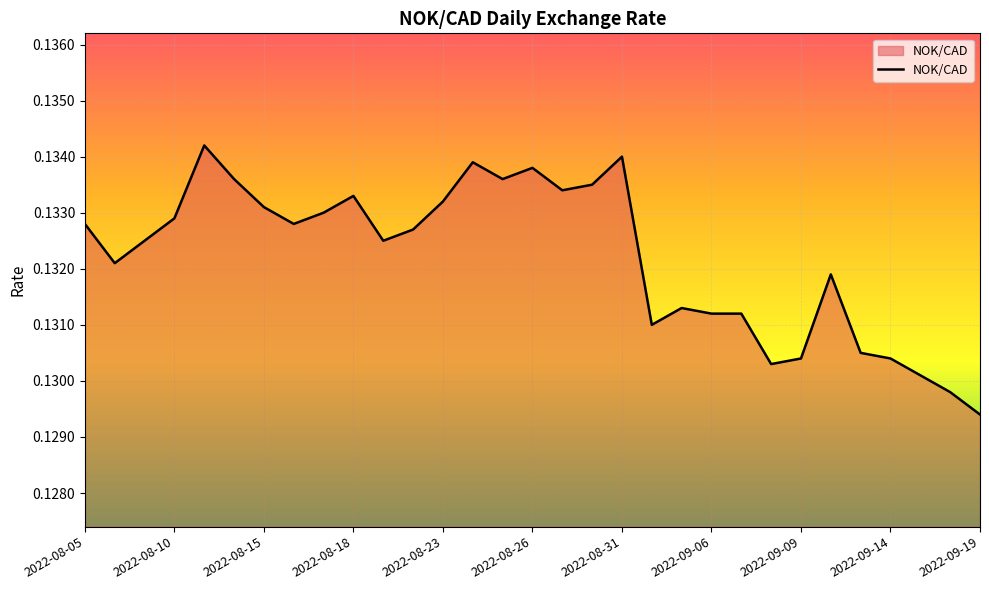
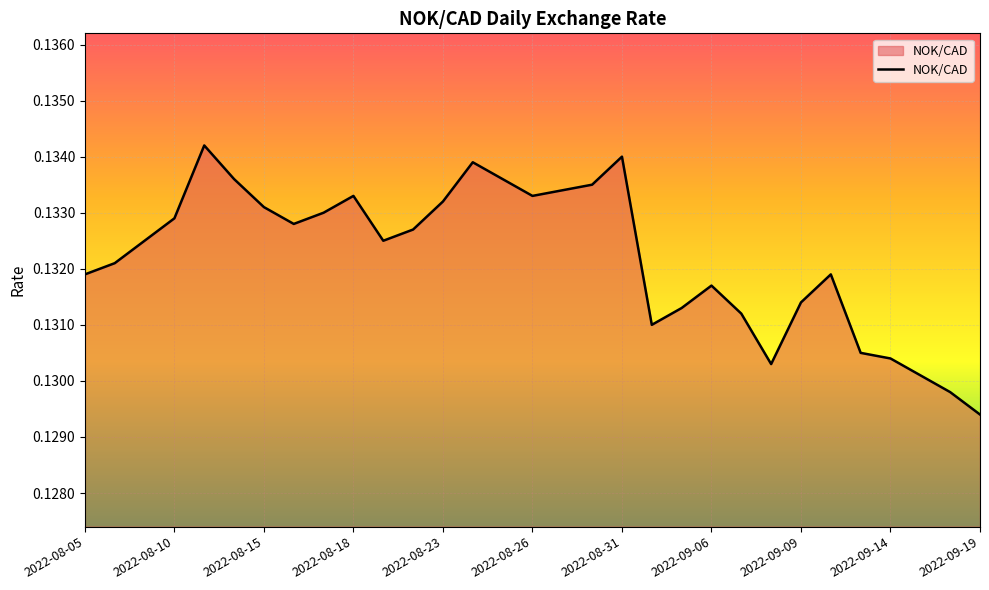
  {
-   "2022-08-05": 0.1328,
+   "2022-08-05": 0.1319,
    "2022-08-10": 0.1329,
    "2022-08-15": 0.1331,
    "2022-08-18": 0.1333,
    "2022-08-23": 0.1332,
-   "2022-08-26": 0.1338,
+   "2022-08-26": 0.1333,
    "2022-08-31": 0.1340,
-   "2022-09-06": 0.1312,
-   "2022-09-09": 0.1304,
+   "2022-09-06": 0.1317,
+   "2022-09-09": 0.1314,
    "2022-09-14": 0.1304,
    "2022-09-19": 0.1294
  }
